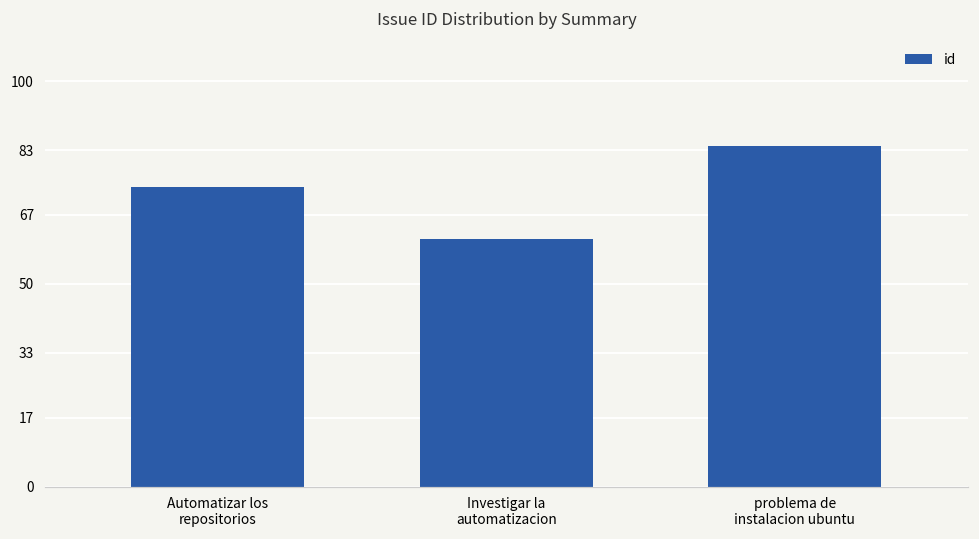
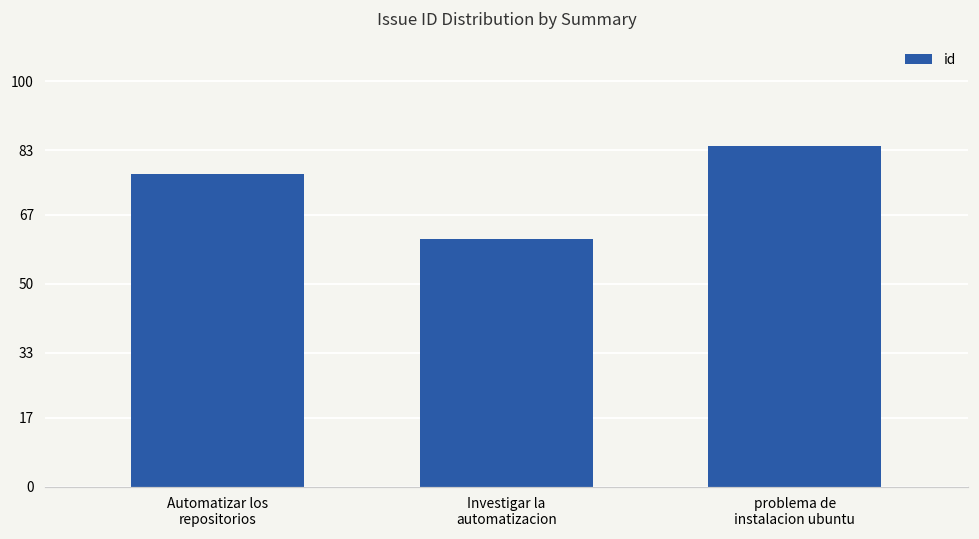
  {
-   "Automatizar los repositorios": 74,
+   "Automatizar los repositorios": 77,
    "Investigar la automatizacion": 61,
    "problema de instalacion ubuntu": 84
  }
